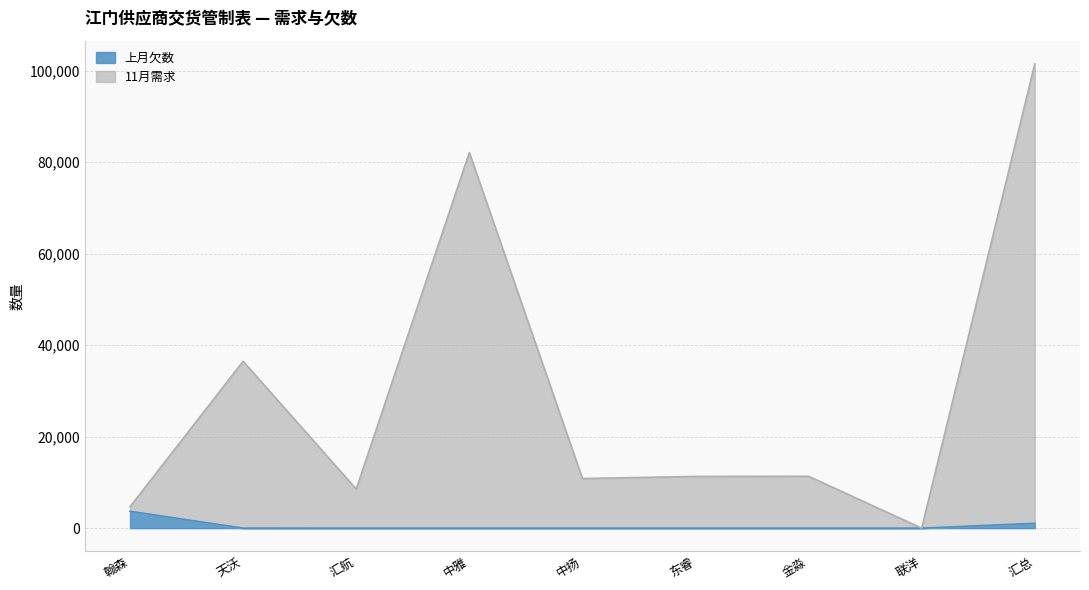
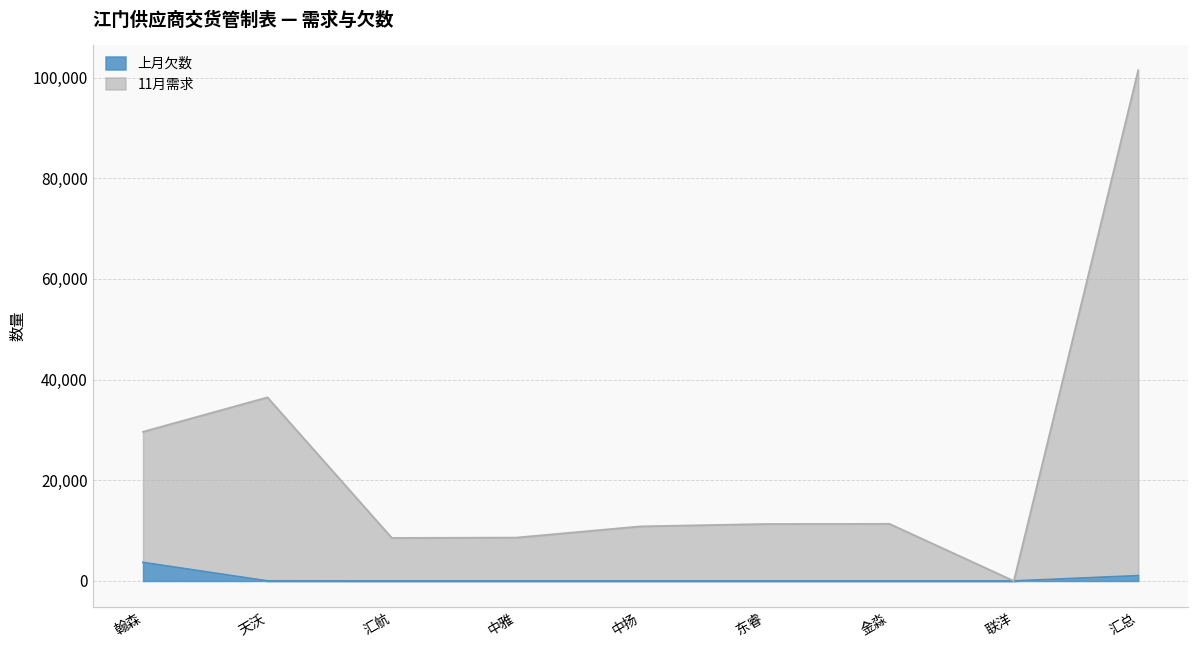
  {
    "上月欠数": {
      "翰森": "4,000",
      "天沃": "0",
      "汇航": "0",
      "中雅": "0",
      "中扬": "0",
      "东睿": "0",
      "金淼": "0",
      "汇总": "1,000"
    },
    "11月需求": {
-     "翰森": "1,000",
+     "翰森": "26,000",
      "天沃": "36,000",
      "汇航": "9,000",
-     "中雅": "82,000",
+     "中雅": "9,000",
      "中扬": "11,000",
      "东睿": "11,000",
      "金淼": "11,000",
      "汇总": "100,000"
    }
  }
